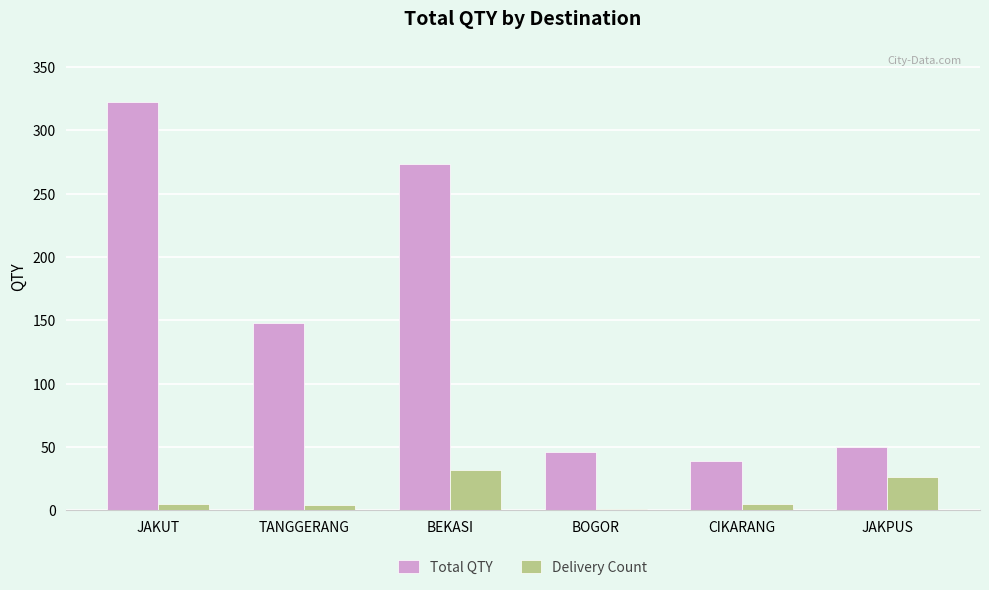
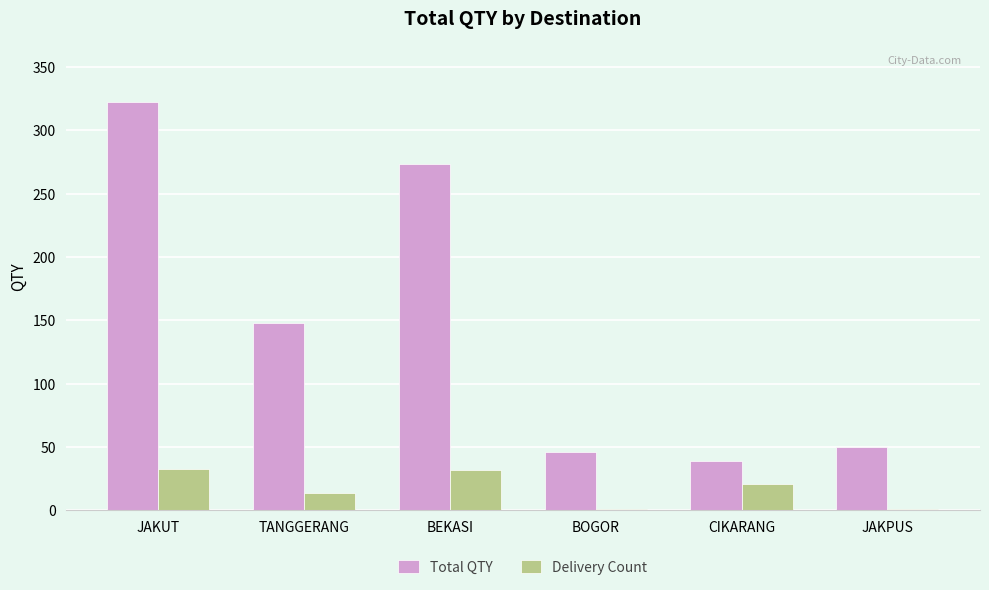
  {
    "Total QTY": {
      "JAKUT": 322,
      "TANGGERANG": 148,
      "BEKASI": 273,
      "BOGOR": 46,
      "CIKARANG": 39,
      "JAKPUS": 50
    },
    "Delivery Count": {
-     "JAKUT": 5,
-     "TANGGERANG": 4,
+     "JAKUT": 33,
+     "TANGGERANG": 14,
      "BEKASI": 32,
-     "CIKARANG": 5,
-     "JAKPUS": 26
+     "CIKARANG": 21,
+     "JAKPUS": 1
    }
  }
